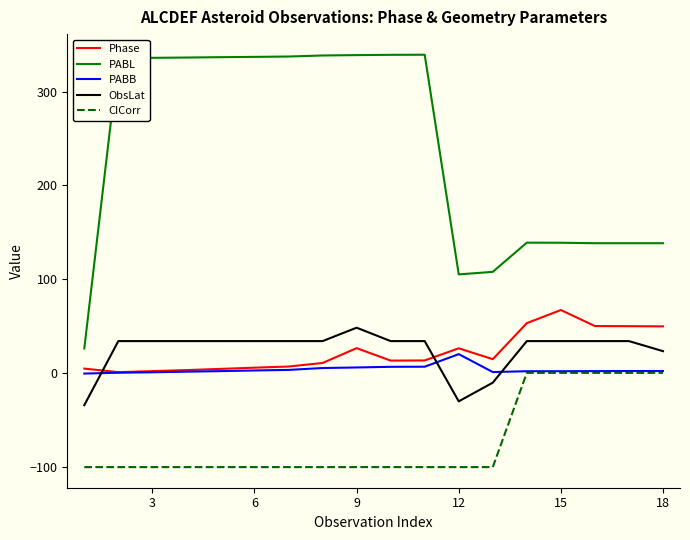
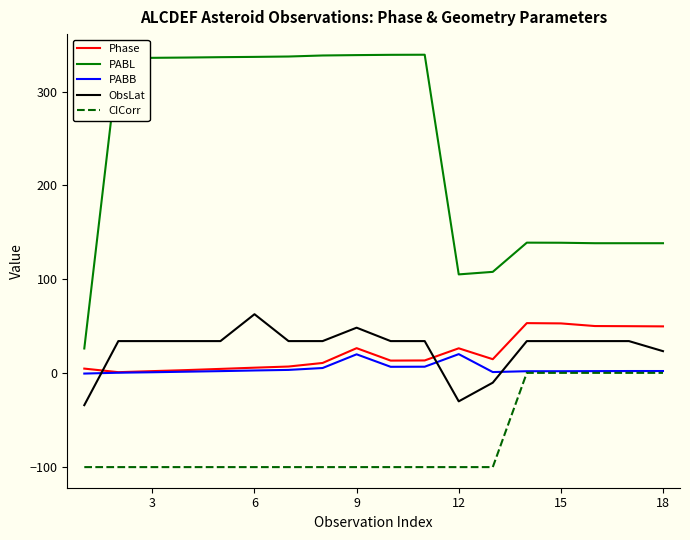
  {
    "Phase": {
      "6": 10,
      "9": 30,
      "12": 30,
-     "15": 70,
+     "15": 50,
      "18": 50
    },
    "PABB": {
      "6": 0,
-     "9": 10,
+     "9": 20,
      "12": 20
    },
    "ObsLat": {
      "3": 30,
-     "6": 30,
+     "6": 60,
      "9": 50,
      "12": -30,
      "15": 30,
      "18": 20
    }
  }
